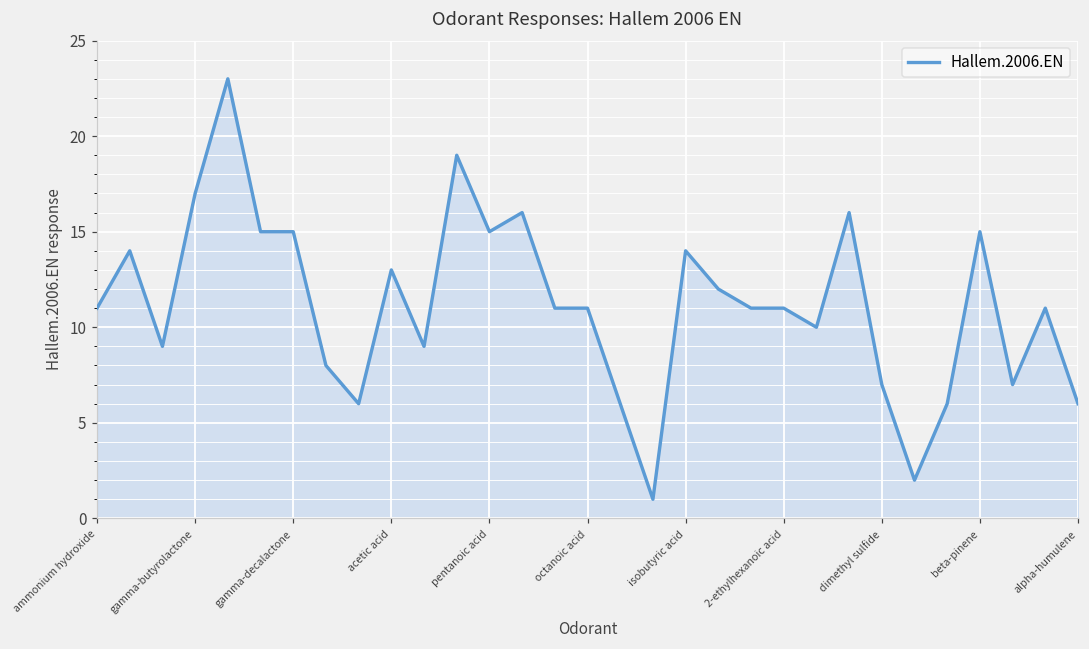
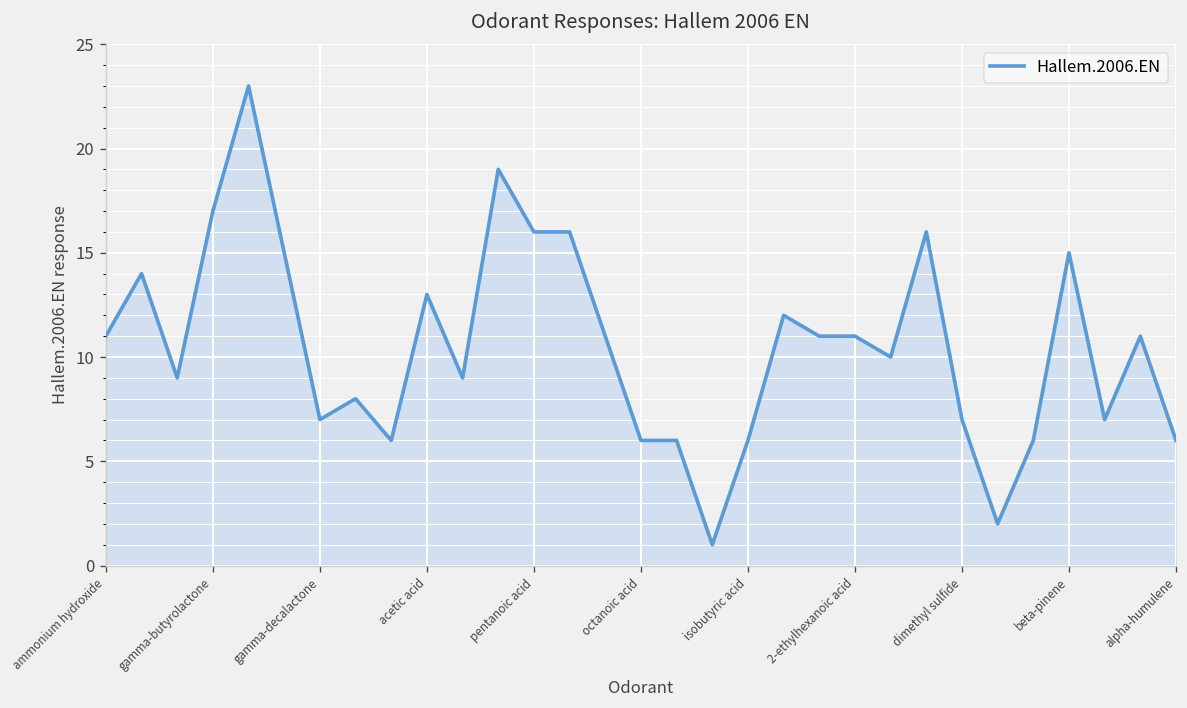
  {
    "ammonium hydroxide": 11,
    "gamma-butyrolactone": 17,
-   "gamma-decalactone": 15,
+   "gamma-decalactone": 7,
    "acetic acid": 13,
-   "pentanoic acid": 15,
-   "octanoic acid": 11,
-   "isobutyric acid": 14,
+   "pentanoic acid": 16,
+   "octanoic acid": 6,
+   "isobutyric acid": 6,
    "2-ethylhexanoic acid": 11,
    "dimethyl sulfide": 7,
    "beta-pinene": 15,
    "alpha-humulene": 6
  }
